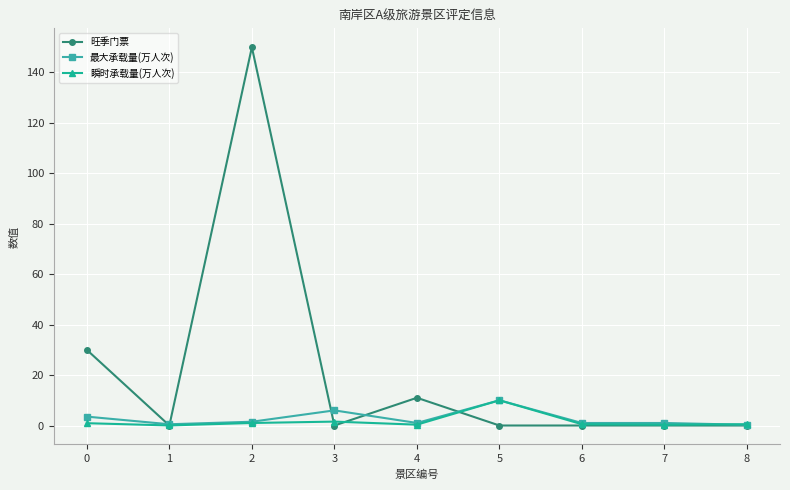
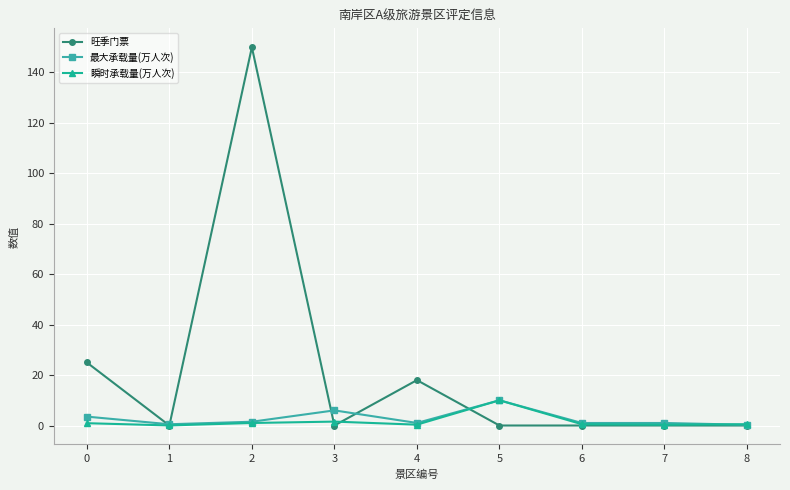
  {
    "旺季门票": {
-     "0": 30,
+     "0": 25,
      "2": 150,
      "3": 0,
-     "4": 11,
+     "4": 18,
      "5": 0
    }
  }
